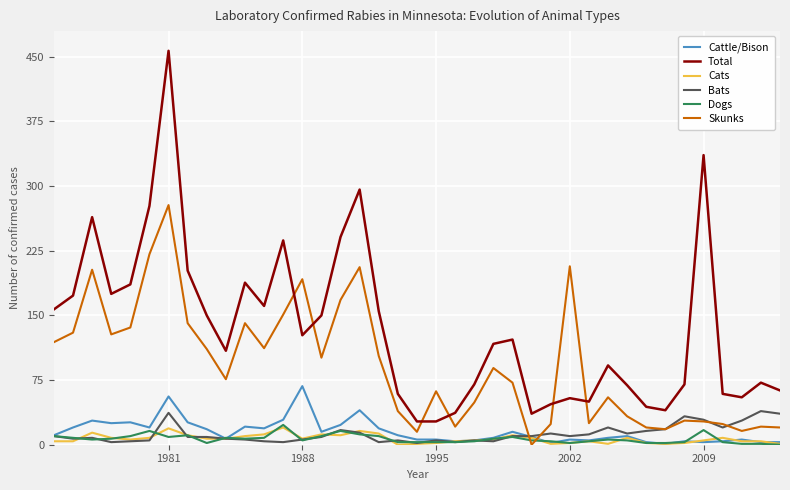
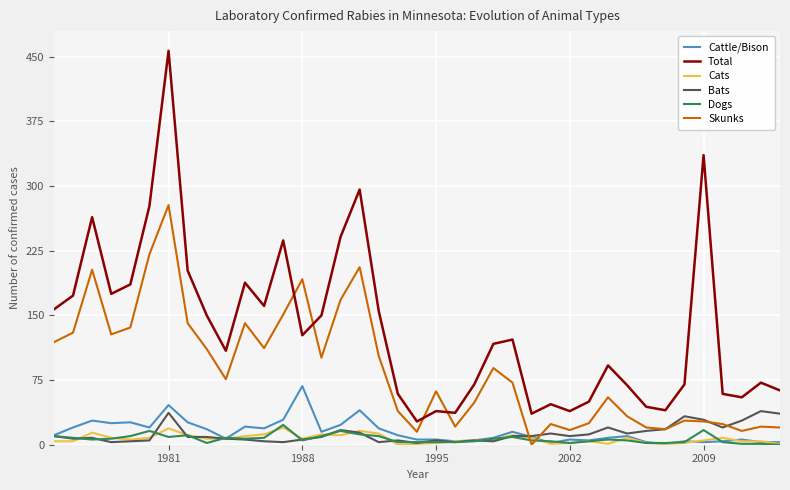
  {
    "Cattle/Bison": {
-     "1981": 60,
+     "1981": 50,
      "1988": 70,
      "2002": 10
    },
    "Total": {
      "1981": 460,
      "1988": 130,
-     "1995": 30,
-     "2002": 50,
+     "1995": 40,
+     "2002": 40,
      "2009": 340
    },
    "Cats": {
      "1981": 20
    },
    "Bats": {
      "1981": 40,
      "2002": 10
    },
    "Dogs": {
      "1981": 10,
      "2009": 20
    },
    "Skunks": {
      "1981": 280,
      "1988": 190,
      "1995": 60,
-     "2002": 210
+     "2002": 20
    }
  }
